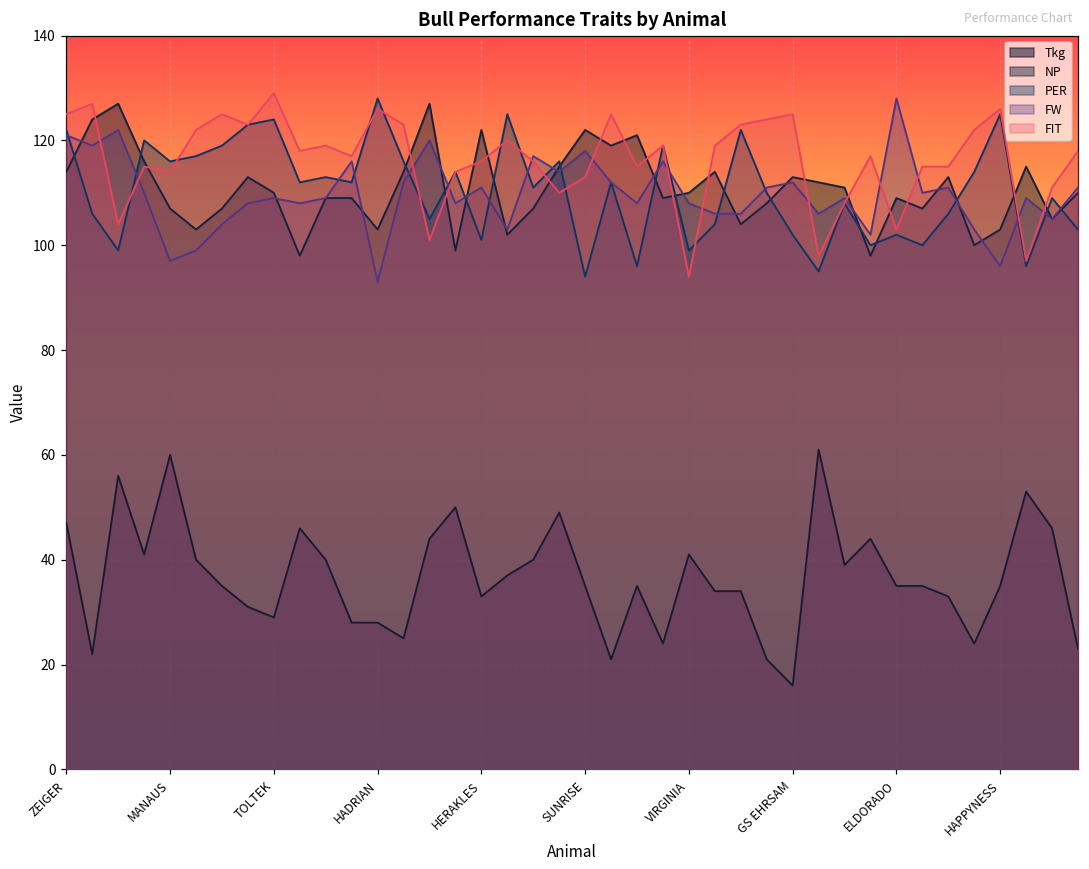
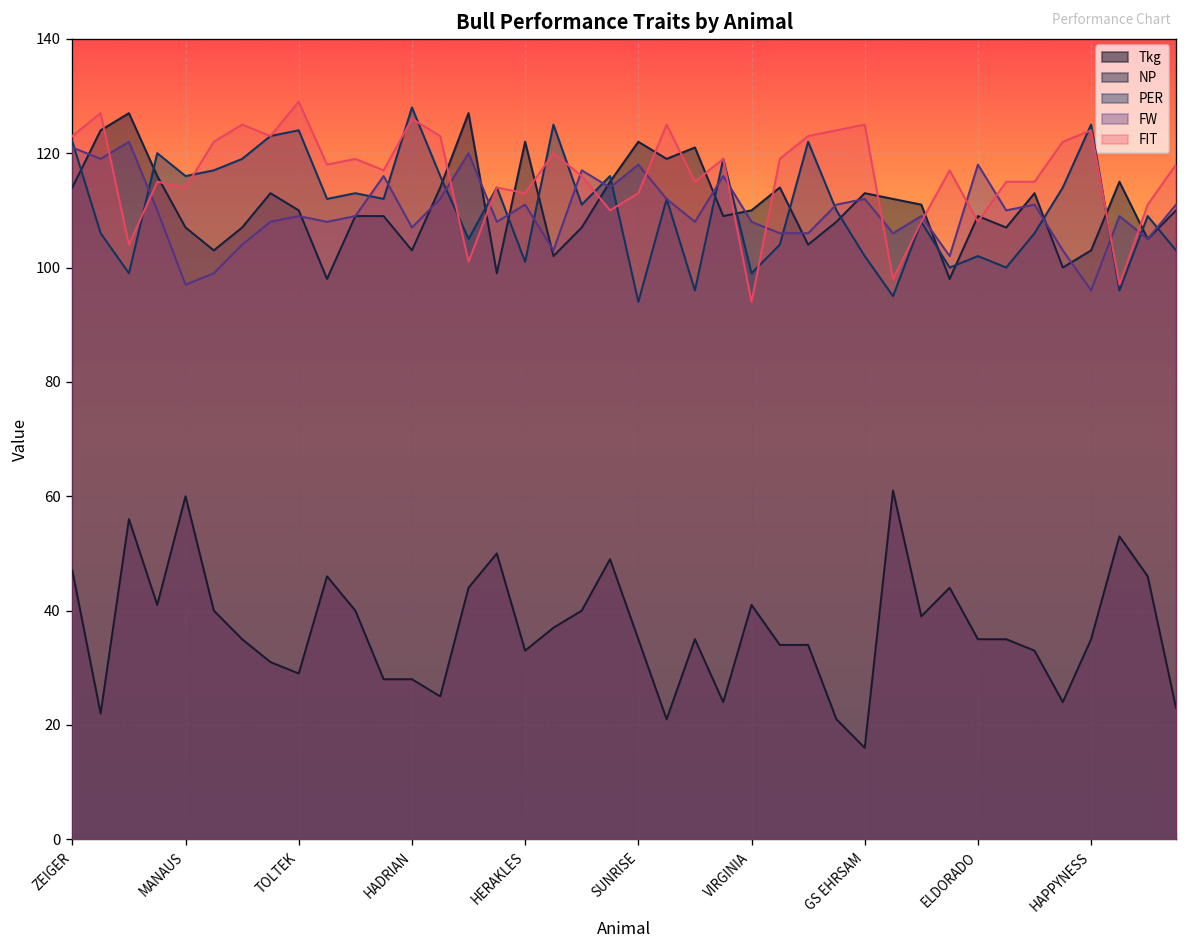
  {
    "FW": {
      "ZEIGER": 121,
      "MANAUS": 97,
      "TOLTEK": 109,
-     "HADRIAN": 93,
+     "HADRIAN": 107,
      "HERAKLES": 111,
      "SUNRISE": 118,
      "VIRGINIA": 108,
      "GS EHRSAM": 112,
-     "ELDORADO": 128,
+     "ELDORADO": 118,
      "HAPPYNESS": 96
    },
    "FIT": {
-     "ZEIGER": 125,
+     "ZEIGER": 123,
      "MANAUS": 114,
      "TOLTEK": 129,
      "HADRIAN": 126,
-     "HERAKLES": 116,
+     "HERAKLES": 113,
      "SUNRISE": 113,
      "VIRGINIA": 94,
      "GS EHRSAM": 125,
-     "ELDORADO": 103,
-     "HAPPYNESS": 126
+     "ELDORADO": 108,
+     "HAPPYNESS": 124
    }
  }
